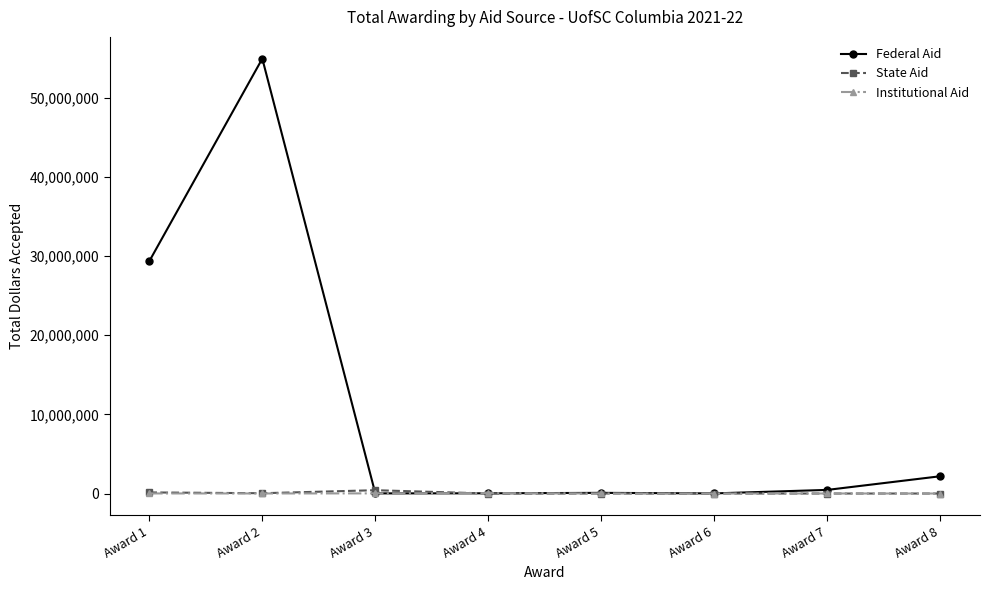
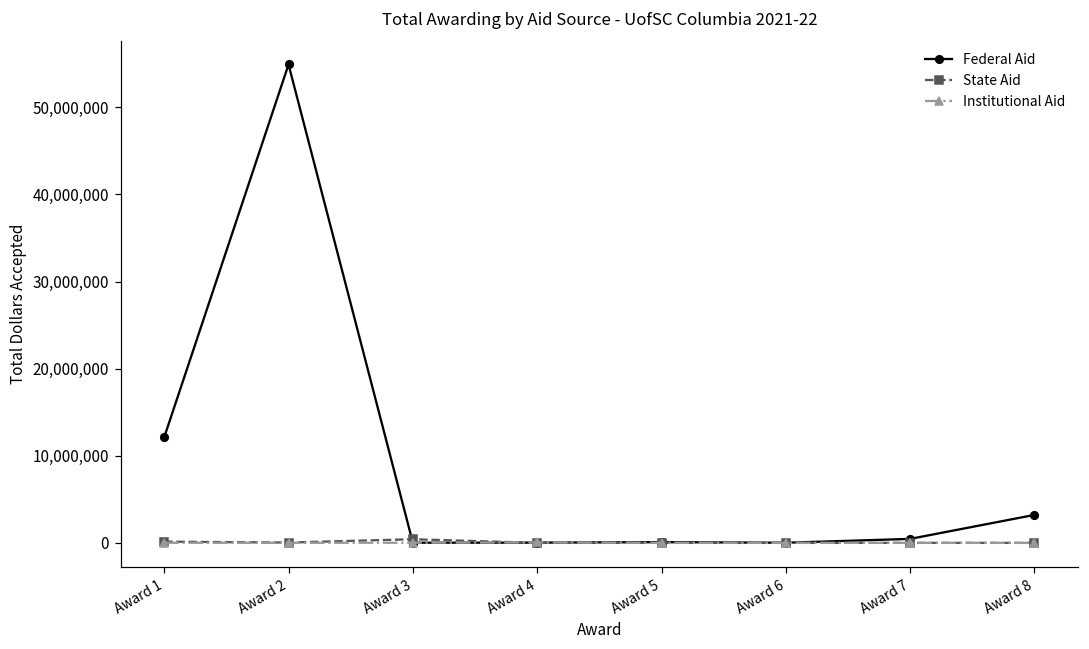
  {
    "Federal Aid": {
-     "Award 1": "29,000,000",
+     "Award 1": "12,000,000",
      "Award 2": "55,000,000",
      "Award 7": "0",
-     "Award 8": "2,000,000"
+     "Award 8": "3,000,000"
    },
    "State Aid": {
      "Award 3": "0"
    }
  }
